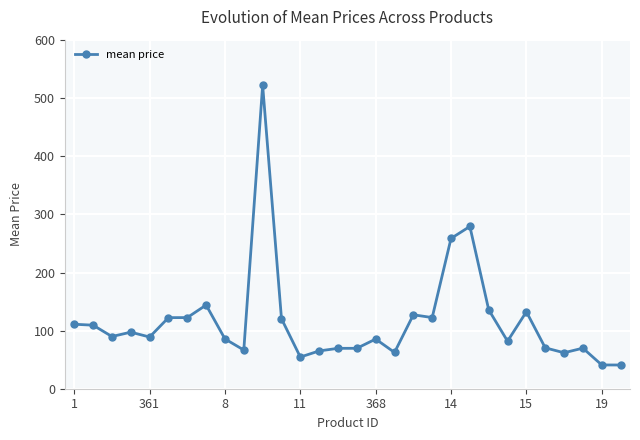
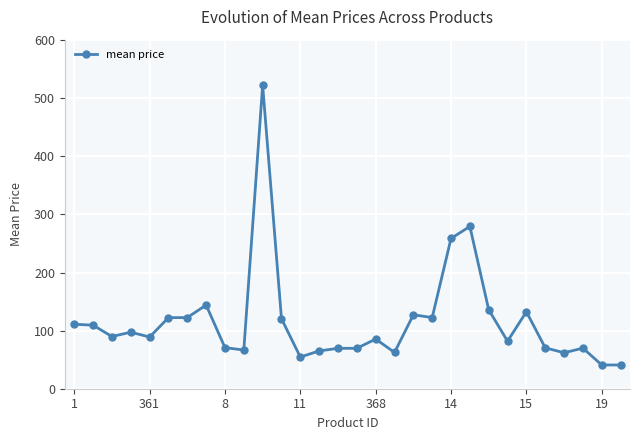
  {
    "361": 90,
-   "8": 90,
+   "8": 70,
    "368": 90
  }
